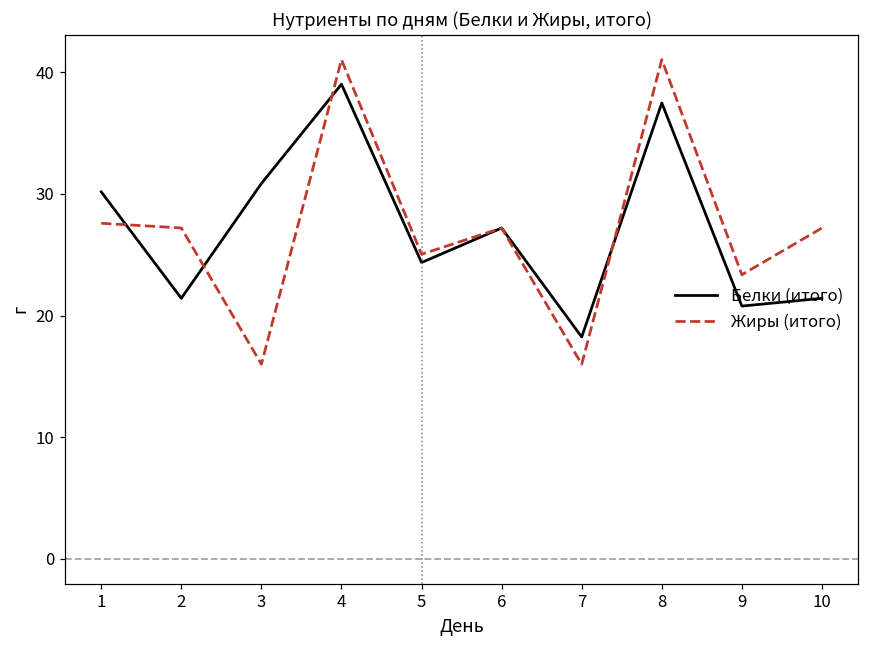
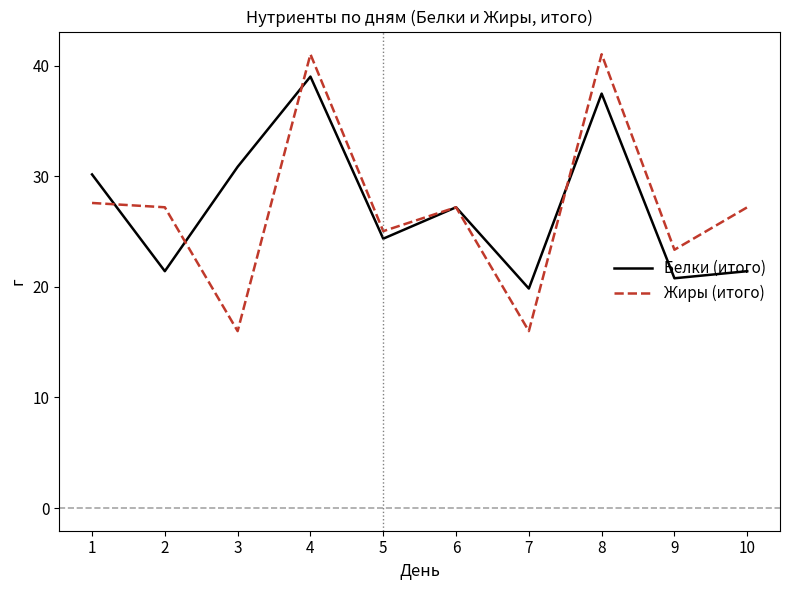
  {
    "Белки (итого)": {
      "1": 30.2,
      "2": 21.4,
      "3": 30.9,
      "4": 39.0,
      "5": 24.4,
-     "7": 18.2,
+     "7": 19.9,
      "8": 37.5,
      "9": 20.8,
      "10": 21.4
    },
    "Жиры (итого)": {
      "1": 27.6,
      "2": 27.2,
      "3": 16.0,
      "4": 41.0,
      "5": 25.0,
      "7": 16.0,
      "8": 41.0,
      "9": 23.4,
      "10": 27.2
    }
  }
